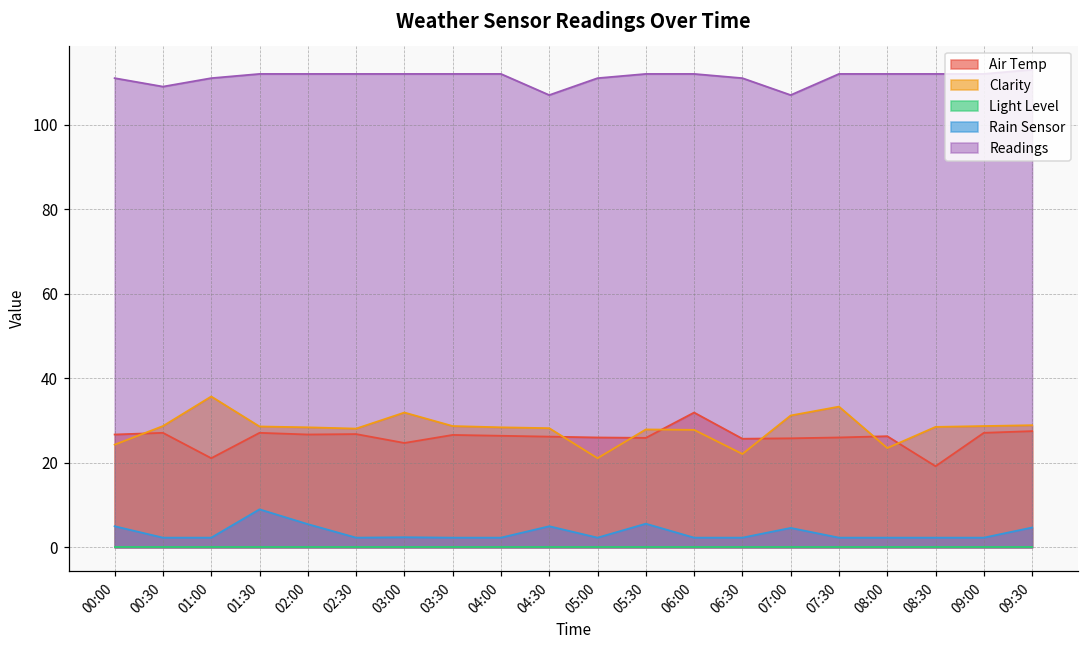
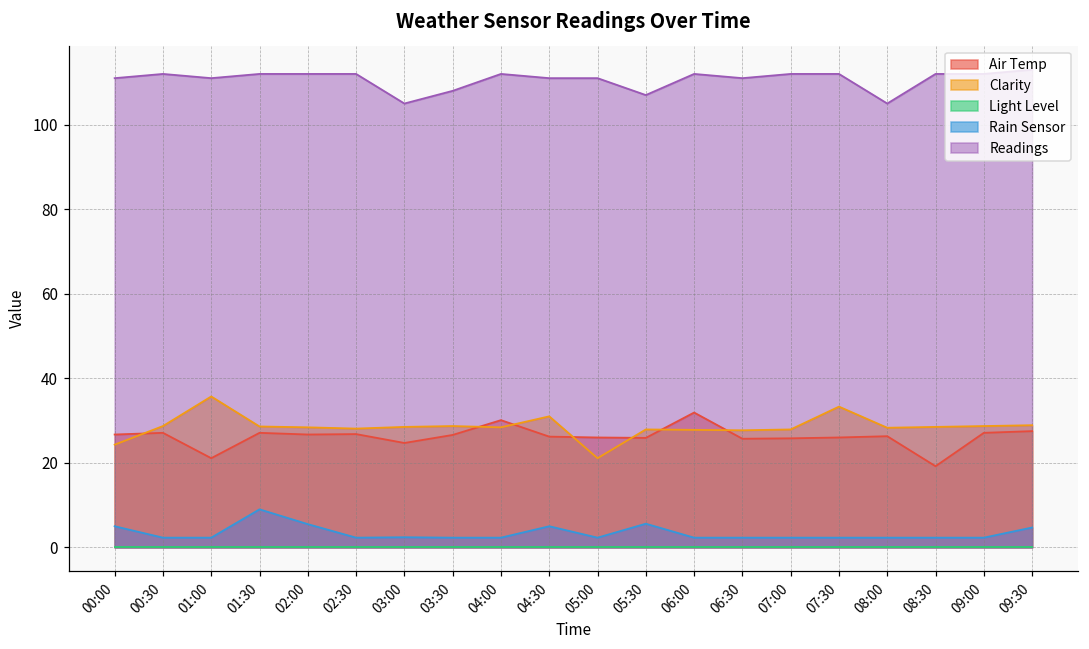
  {
    "Air Temp": {
      "00:00": 27,
      "00:30": 27,
      "01:00": 21,
      "01:30": 27,
      "02:00": 27,
      "02:30": 27,
      "03:00": 25,
      "03:30": 27,
-     "04:00": 26,
+     "04:00": 30,
      "04:30": 26,
      "05:00": 26,
      "05:30": 26,
      "06:00": 32,
      "06:30": 26,
      "07:00": 26,
      "07:30": 26,
      "08:00": 26,
      "08:30": 19,
      "09:00": 27,
      "09:30": 28
    },
    "Clarity": {
      "00:00": 24,
      "00:30": 29,
      "01:00": 36,
      "01:30": 29,
      "02:00": 28,
      "02:30": 28,
-     "03:00": 32,
+     "03:00": 29,
      "03:30": 29,
      "04:00": 28,
-     "04:30": 28,
+     "04:30": 31,
      "05:00": 21,
      "05:30": 28,
      "06:00": 28,
-     "06:30": 22,
-     "07:00": 31,
+     "06:30": 28,
+     "07:00": 28,
      "07:30": 33,
-     "08:00": 24,
+     "08:00": 28,
      "08:30": 29,
      "09:00": 29,
      "09:30": 29
    },
    "Light Level": {
      "00:00": 0,
      "00:30": 0,
      "01:00": 0,
      "01:30": 0,
      "02:00": 0,
      "02:30": 0,
      "03:00": 0,
      "03:30": 0,
      "04:00": 0,
      "04:30": 0,
      "05:00": 0,
      "05:30": 0,
      "06:00": 0,
      "06:30": 0,
      "07:00": 0,
      "07:30": 0,
      "08:00": 0,
      "08:30": 0,
      "09:00": 0,
      "09:30": 0
    },
    "Rain Sensor": {
      "00:00": 5,
      "00:30": 2,
      "01:00": 2,
      "01:30": 9,
      "02:00": 6,
      "02:30": 2,
      "03:00": 2,
      "03:30": 2,
      "04:00": 2,
      "04:30": 5,
      "05:00": 2,
      "05:30": 6,
      "06:00": 2,
      "06:30": 2,
-     "07:00": 5,
+     "07:00": 2,
      "07:30": 2,
      "08:00": 2,
      "08:30": 2,
      "09:00": 2,
      "09:30": 5
    },
    "Readings": {
      "00:00": 111,
-     "00:30": 109,
+     "00:30": 112,
      "01:00": 111,
      "01:30": 112,
      "02:00": 112,
      "02:30": 112,
-     "03:00": 112,
-     "03:30": 112,
+     "03:00": 105,
+     "03:30": 108,
      "04:00": 112,
-     "04:30": 107,
+     "04:30": 111,
      "05:00": 111,
-     "05:30": 112,
+     "05:30": 107,
      "06:00": 112,
      "06:30": 111,
-     "07:00": 107,
+     "07:00": 112,
      "07:30": 112,
-     "08:00": 112,
+     "08:00": 105,
      "08:30": 112
    }
  }
